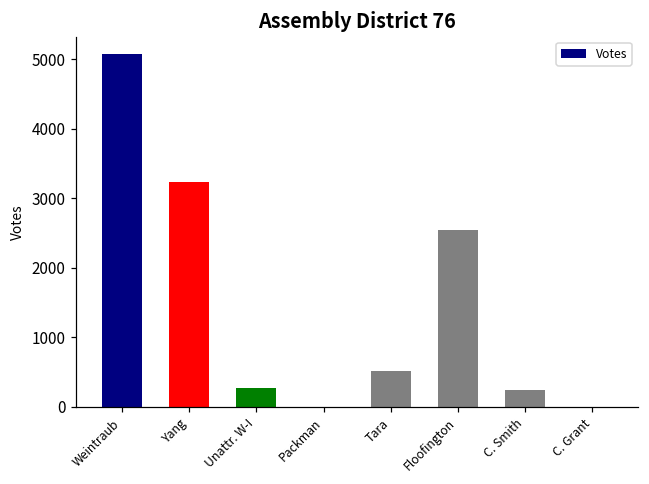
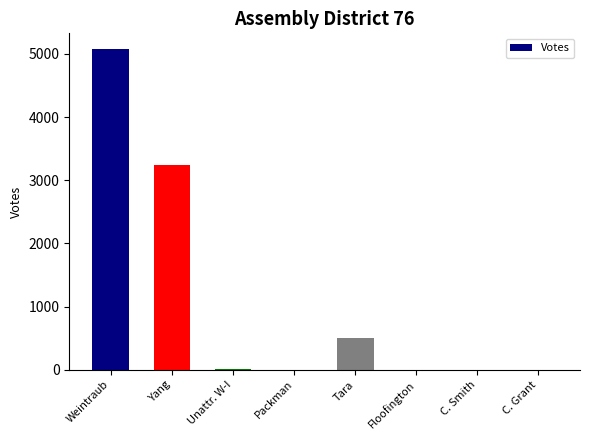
  {
    "Weintraub": 5100,
    "Yang": 3200,
-   "Unattr. W-I": 300,
+   "Unattr. W-I": 0,
    "Tara": 500,
-   "Floofington": 2500,
-   "C. Smith": 200
+   "Floofington": 0,
+   "C. Smith": 0
  }
